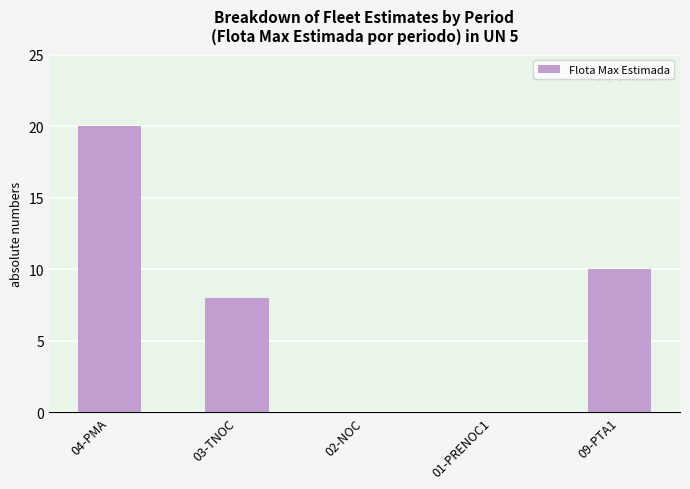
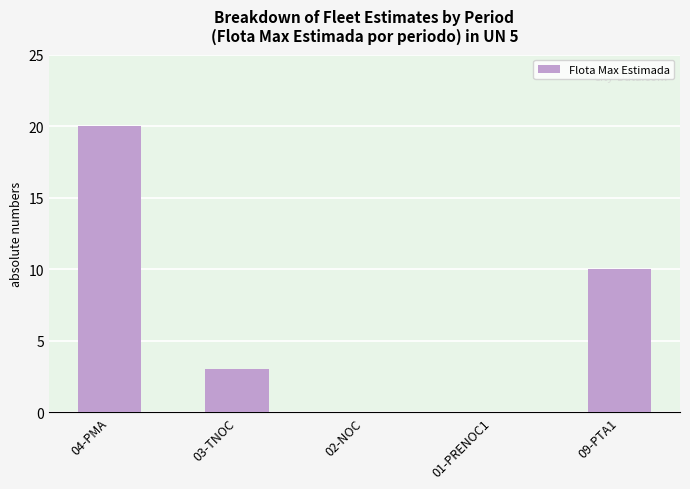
  {
    "04-PMA": 20,
-   "03-TNOC": 8,
+   "03-TNOC": 3,
    "02-NOC": 0,
    "01-PRENOC1": 0,
    "09-PTA1": 10
  }
